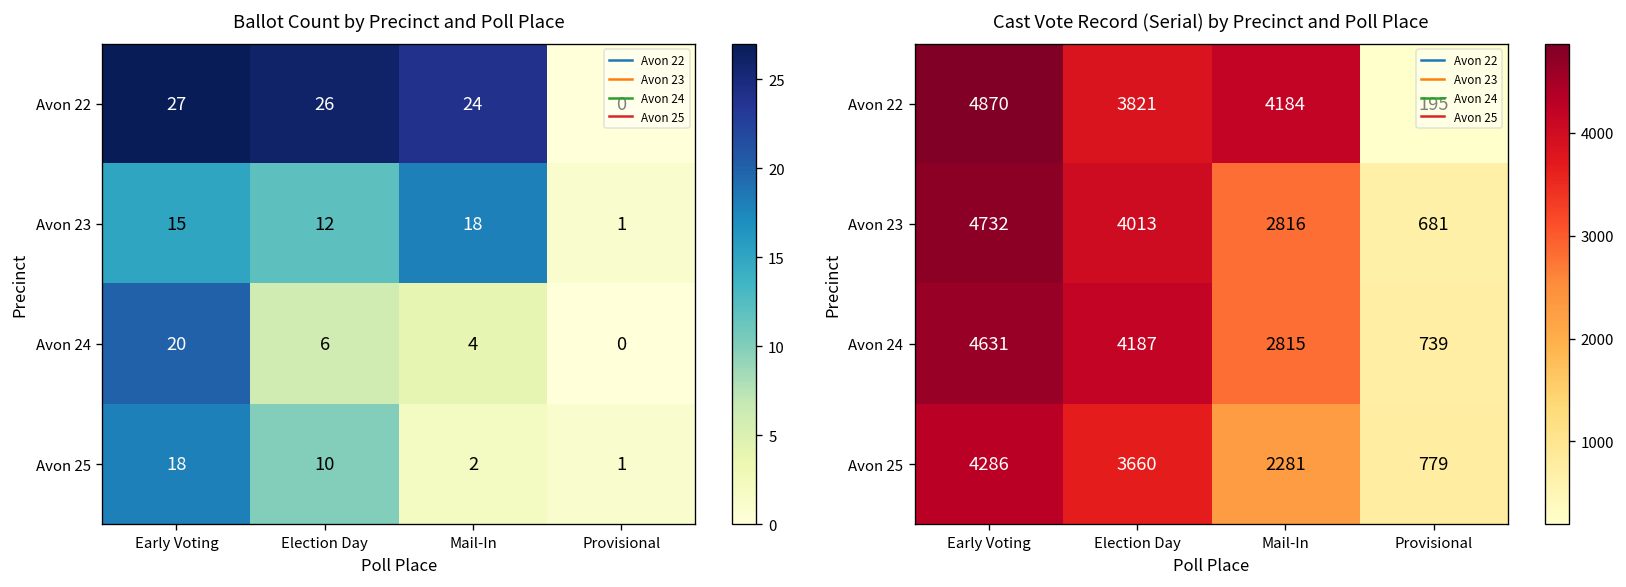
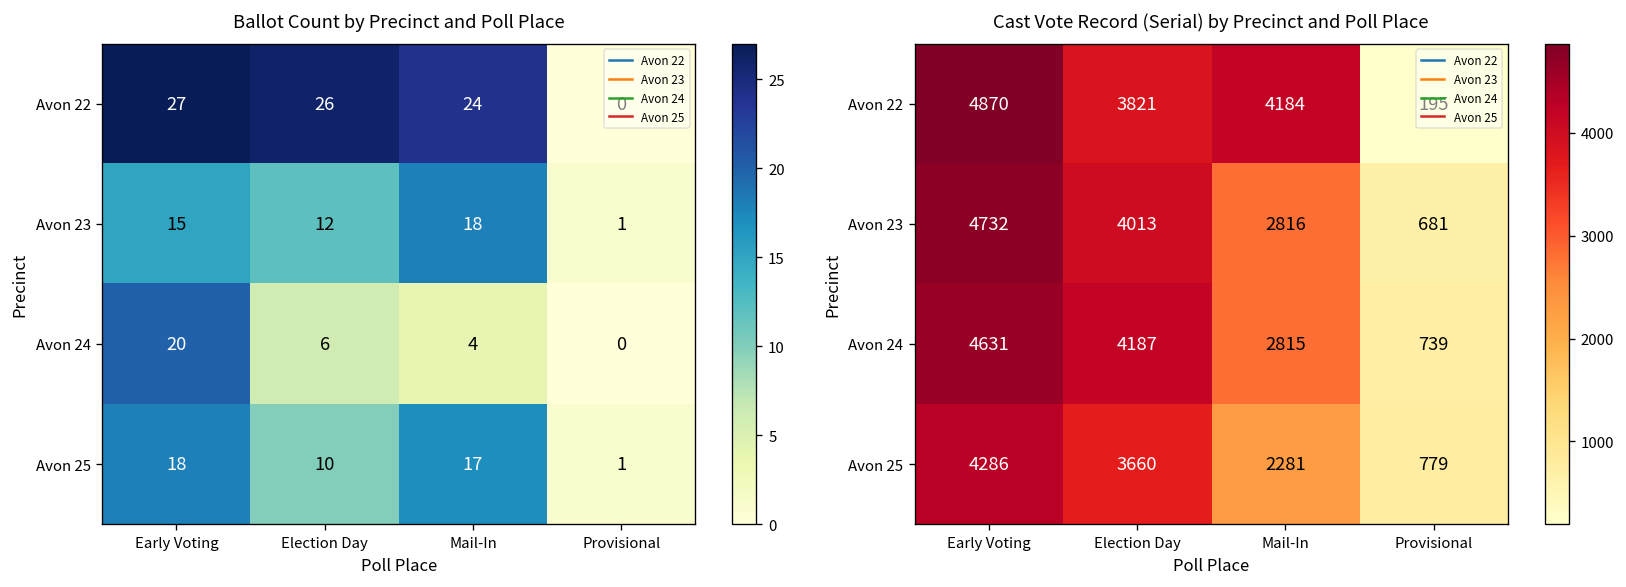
  {
    "Ballot Count by Precinct and Poll Place": {
      "Avon 22": {
        "Early Voting": 27,
        "Election Day": 26,
        "Mail-In": 24
      },
      "Avon 23": {
        "Early Voting": 15,
        "Election Day": 12,
        "Mail-In": 18,
        "Provisional": 1
      },
      "Avon 24": {
        "Early Voting": 20,
        "Election Day": 6,
        "Mail-In": 4,
        "Provisional": 0
      },
      "Avon 25": {
        "Early Voting": 18,
        "Election Day": 10,
-       "Mail-In": 2,
+       "Mail-In": 17,
        "Provisional": 1
      }
    },
    "Cast Vote Record (Serial) by Precinct and Poll Place": {
      "Avon 22": {
        "Early Voting": 4870,
        "Election Day": 3821,
        "Mail-In": 4184
      },
      "Avon 23": {
        "Early Voting": 4732,
        "Election Day": 4013,
        "Mail-In": 2816,
        "Provisional": 681
      },
      "Avon 24": {
        "Early Voting": 4631,
        "Election Day": 4187,
        "Mail-In": 2815,
        "Provisional": 739
      },
      "Avon 25": {
        "Early Voting": 4286,
        "Election Day": 3660,
        "Mail-In": 2281,
        "Provisional": 779
      }
    }
  }
